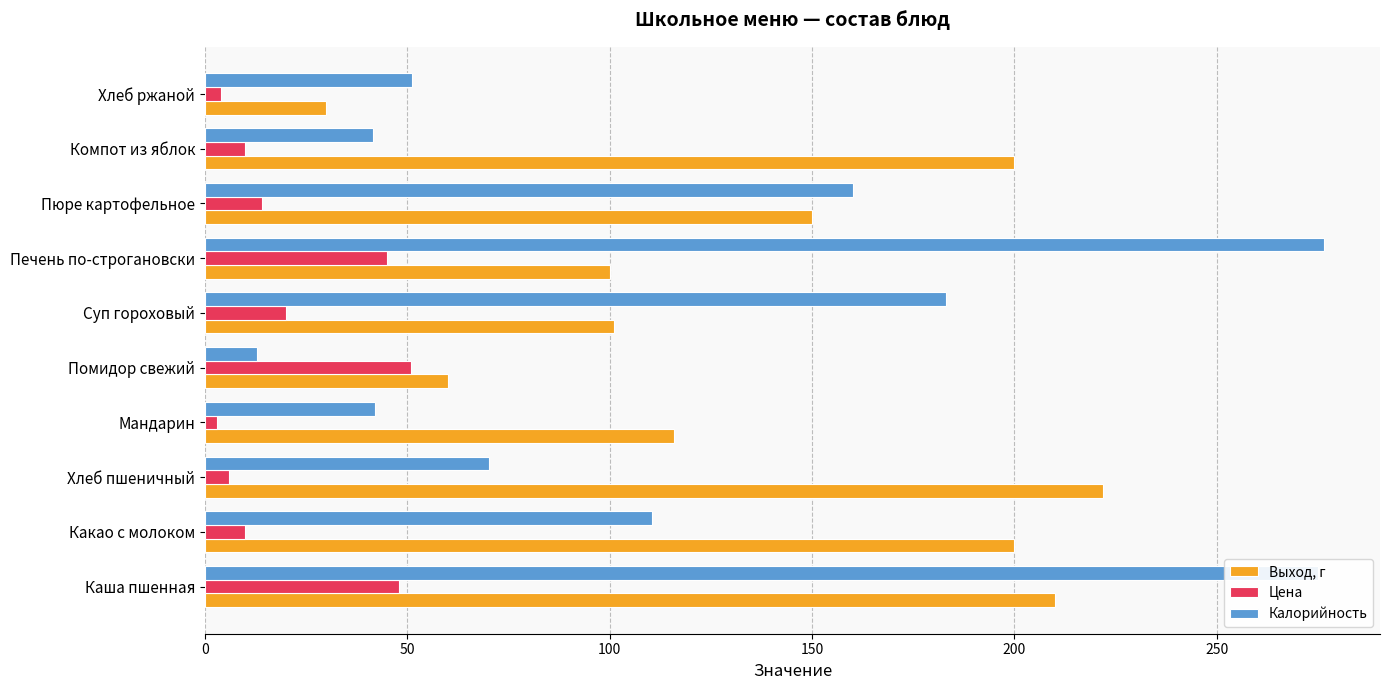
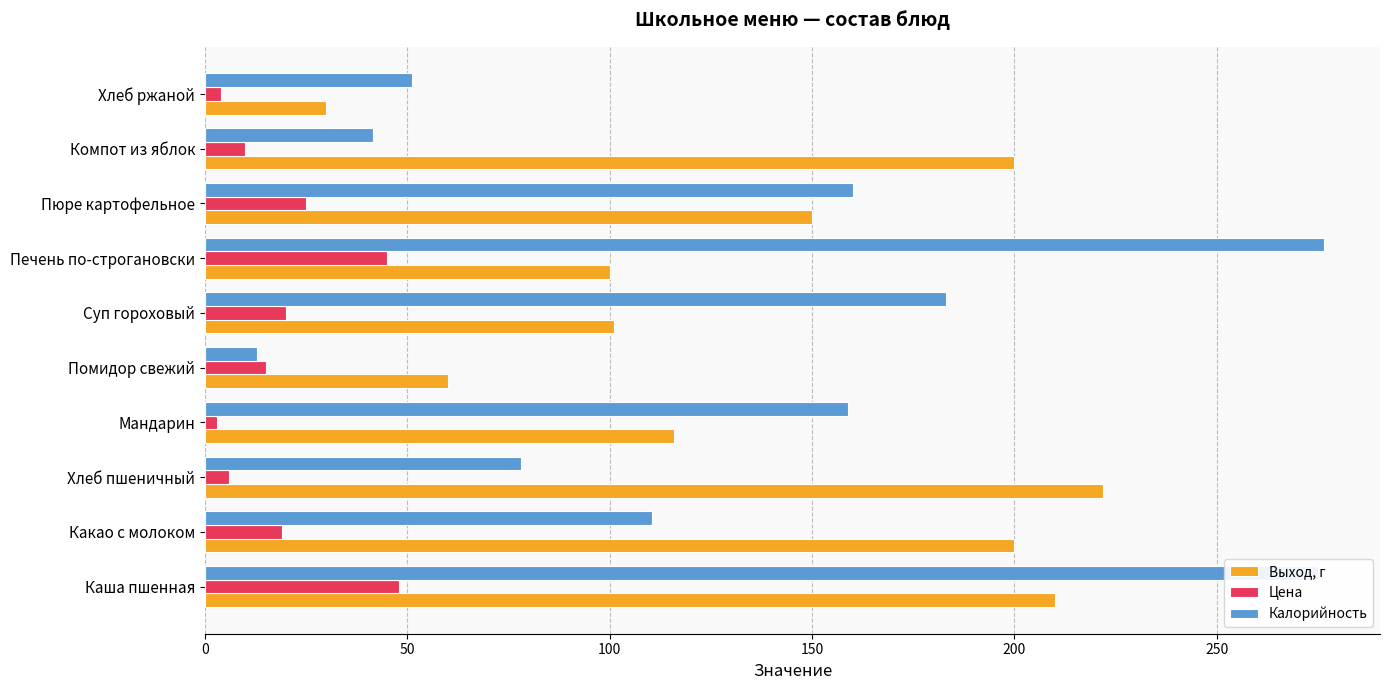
  {
    "Выход, г": {
      "Хлеб ржаной": 30,
      "Компот из яблок": 200,
      "Пюре картофельное": 150,
      "Печень по-строгановски": 100,
      "Суп гороховый": 101,
      "Помидор свежий": 60,
      "Мандарин": 116,
      "Хлеб пшеничный": 222,
      "Какао с молоком": 200,
      "Каша пшенная": 210
    },
    "Цена": {
      "Хлеб ржаной": 4,
      "Компот из яблок": 10,
-     "Пюре картофельное": 14,
+     "Пюре картофельное": 25,
      "Печень по-строгановски": 45,
      "Суп гороховый": 20,
-     "Помидор свежий": 51,
+     "Помидор свежий": 15,
      "Мандарин": 3,
      "Хлеб пшеничный": 6,
-     "Какао с молоком": 10,
+     "Какао с молоком": 19,
      "Каша пшенная": 48
    },
    "Калорийность": {
      "Хлеб ржаной": 51,
      "Компот из яблок": 42,
      "Пюре картофельное": 160,
      "Печень по-строгановски": 277,
      "Суп гороховый": 183,
      "Помидор свежий": 13,
-     "Мандарин": 42,
-     "Хлеб пшеничный": 70,
+     "Мандарин": 159,
+     "Хлеб пшеничный": 78,
      "Какао с молоком": 110
    }
  }
